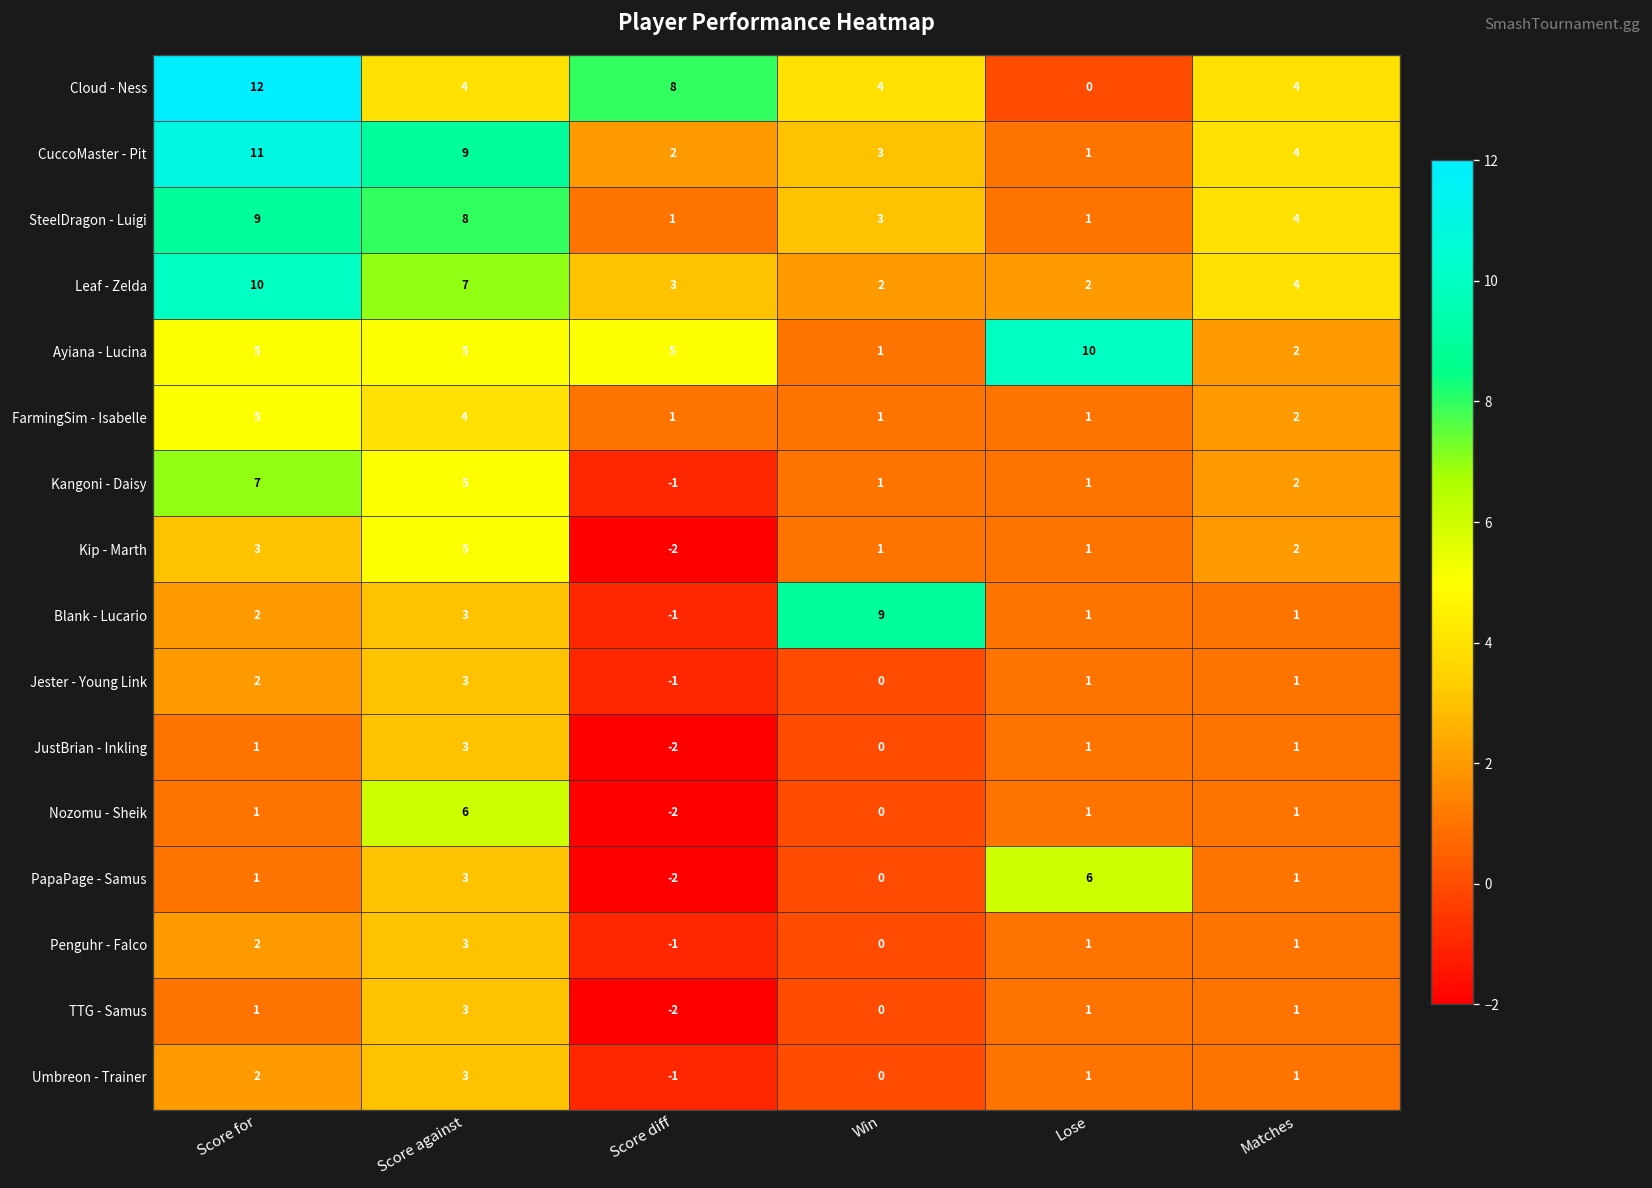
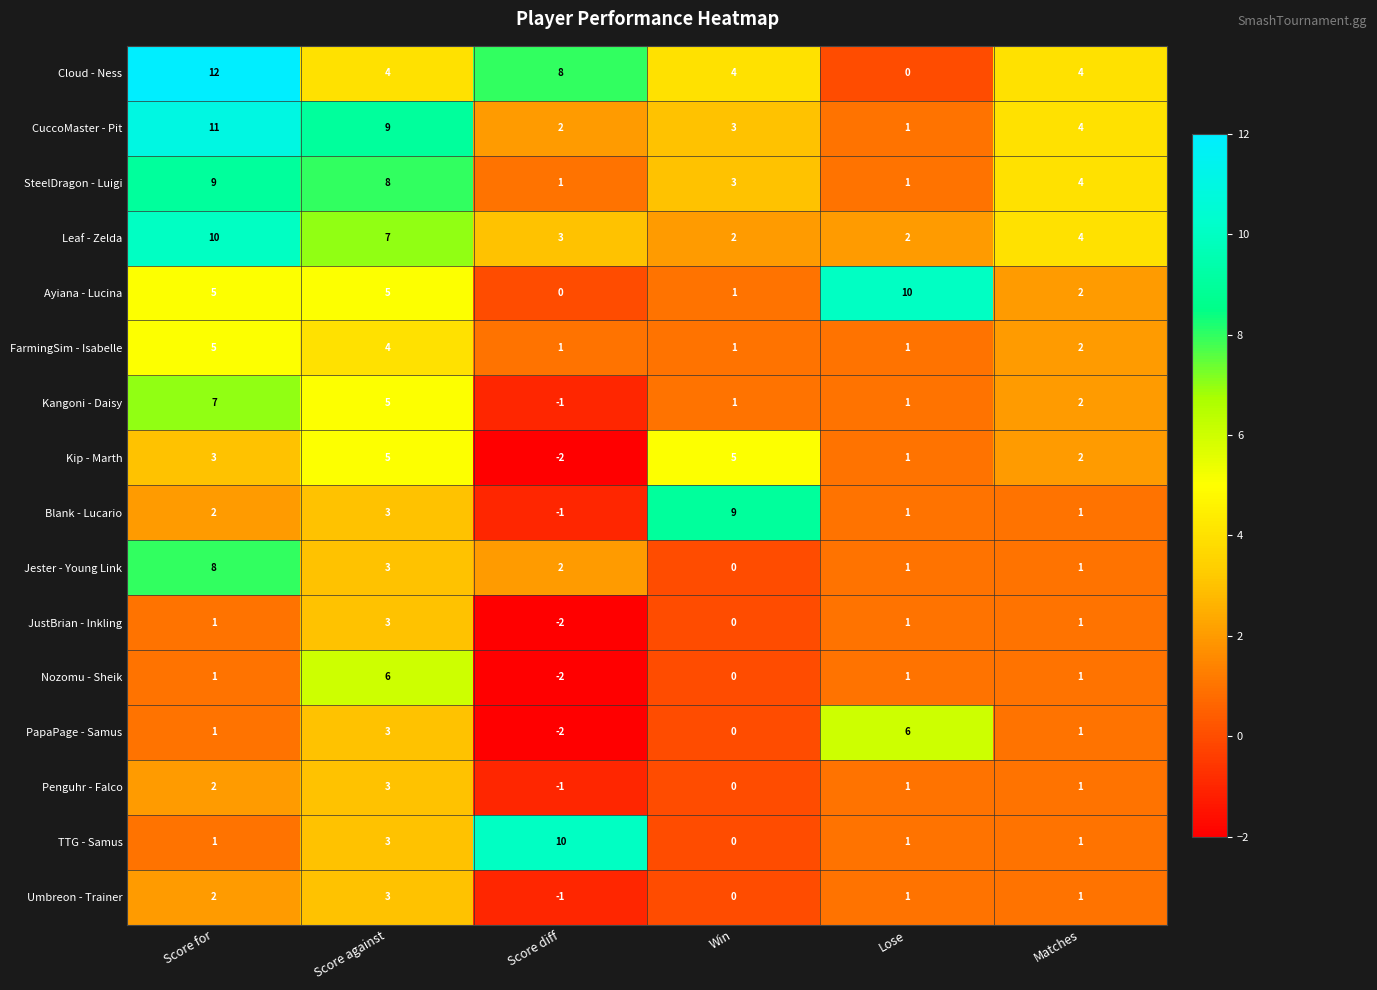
  {
    "Cloud - Ness": {
      "Score for": 12,
      "Score against": 4,
      "Score diff": 8,
      "Win": 4,
      "Lose": 0,
      "Matches": 4
    },
    "CuccoMaster - Pit": {
      "Score for": 11,
      "Score against": 9,
      "Score diff": 2,
      "Win": 3,
      "Lose": 1,
      "Matches": 4
    },
    "SteelDragon - Luigi": {
      "Score for": 9,
      "Score against": 8,
      "Score diff": 1,
      "Win": 3,
      "Lose": 1,
      "Matches": 4
    },
    "Leaf - Zelda": {
      "Score for": 10,
      "Score against": 7,
      "Score diff": 3,
      "Win": 2,
      "Lose": 2,
      "Matches": 4
    },
    "Ayiana - Lucina": {
      "Score for": 5,
      "Score against": 5,
-     "Score diff": 5,
+     "Score diff": 0,
      "Win": 1,
      "Lose": 10,
      "Matches": 2
    },
    "FarmingSim - Isabelle": {
      "Score for": 5,
      "Score against": 4,
      "Score diff": 1,
      "Win": 1,
      "Lose": 1,
      "Matches": 2
    },
    "Kangoni - Daisy": {
      "Score for": 7,
      "Score against": 5,
      "Score diff": -1,
      "Win": 1,
      "Lose": 1,
      "Matches": 2
    },
    "Kip - Marth": {
      "Score for": 3,
      "Score against": 5,
      "Score diff": -2,
-     "Win": 1,
+     "Win": 5,
      "Lose": 1,
      "Matches": 2
    },
    "Blank - Lucario": {
      "Score for": 2,
      "Score against": 3,
      "Score diff": -1,
      "Win": 9,
      "Lose": 1,
      "Matches": 1
    },
    "Jester - Young Link": {
-     "Score for": 2,
+     "Score for": 8,
      "Score against": 3,
-     "Score diff": -1,
+     "Score diff": 2,
      "Win": 0,
      "Lose": 1,
      "Matches": 1
    },
    "JustBrian - Inkling": {
      "Score for": 1,
      "Score against": 3,
      "Score diff": -2,
      "Win": 0,
      "Lose": 1,
      "Matches": 1
    },
    "Nozomu - Sheik": {
      "Score for": 1,
      "Score against": 6,
      "Score diff": -2,
      "Win": 0,
      "Lose": 1,
      "Matches": 1
    },
    "PapaPage - Samus": {
      "Score for": 1,
      "Score against": 3,
      "Score diff": -2,
      "Win": 0,
      "Lose": 6,
      "Matches": 1
    },
    "Penguhr - Falco": {
      "Score for": 2,
      "Score against": 3,
      "Score diff": -1,
      "Win": 0,
      "Lose": 1,
      "Matches": 1
    },
    "TTG - Samus": {
      "Score for": 1,
      "Score against": 3,
-     "Score diff": -2,
+     "Score diff": 10,
      "Win": 0,
      "Lose": 1,
      "Matches": 1
    },
    "Umbreon - Trainer": {
      "Score for": 2,
      "Score against": 3,
      "Score diff": -1,
      "Win": 0,
      "Lose": 1,
      "Matches": 1
    }
  }
